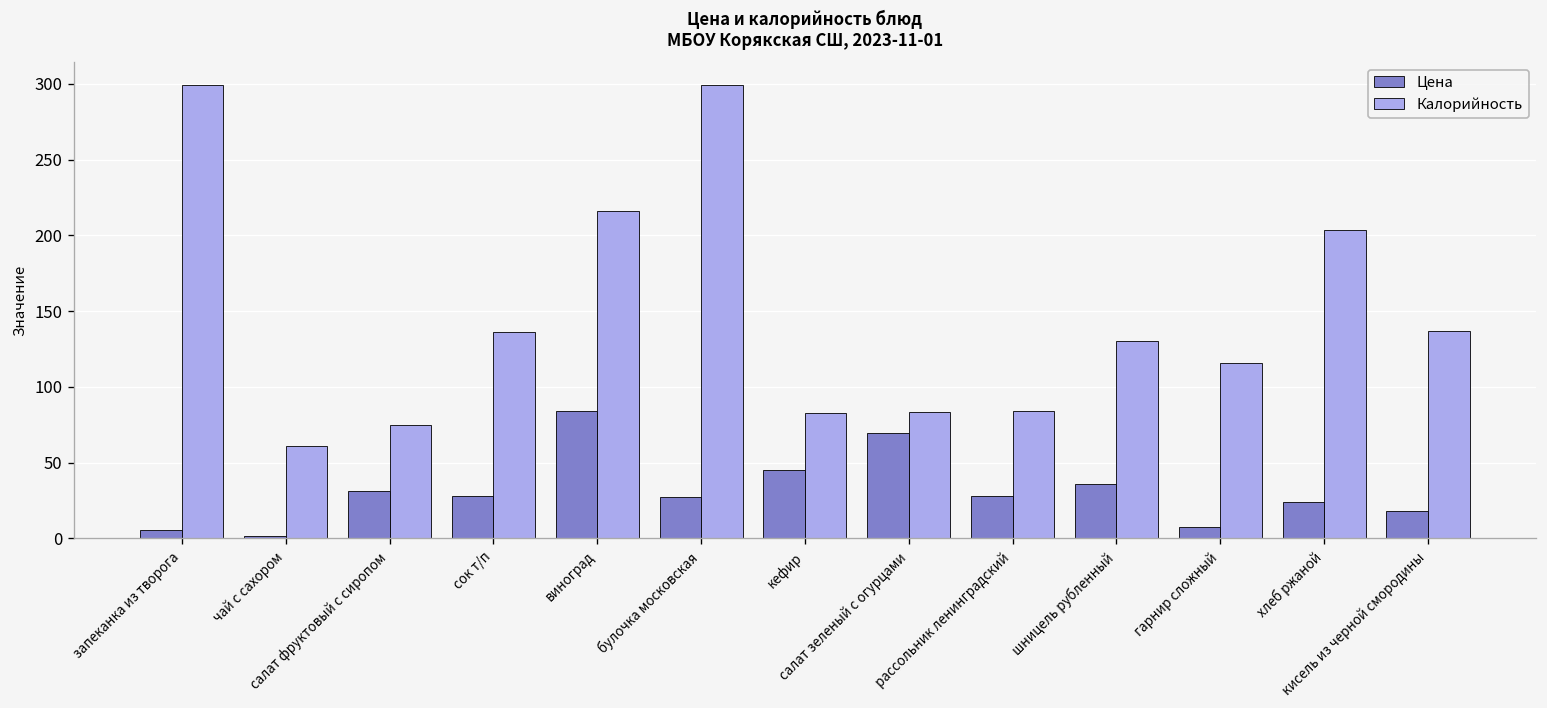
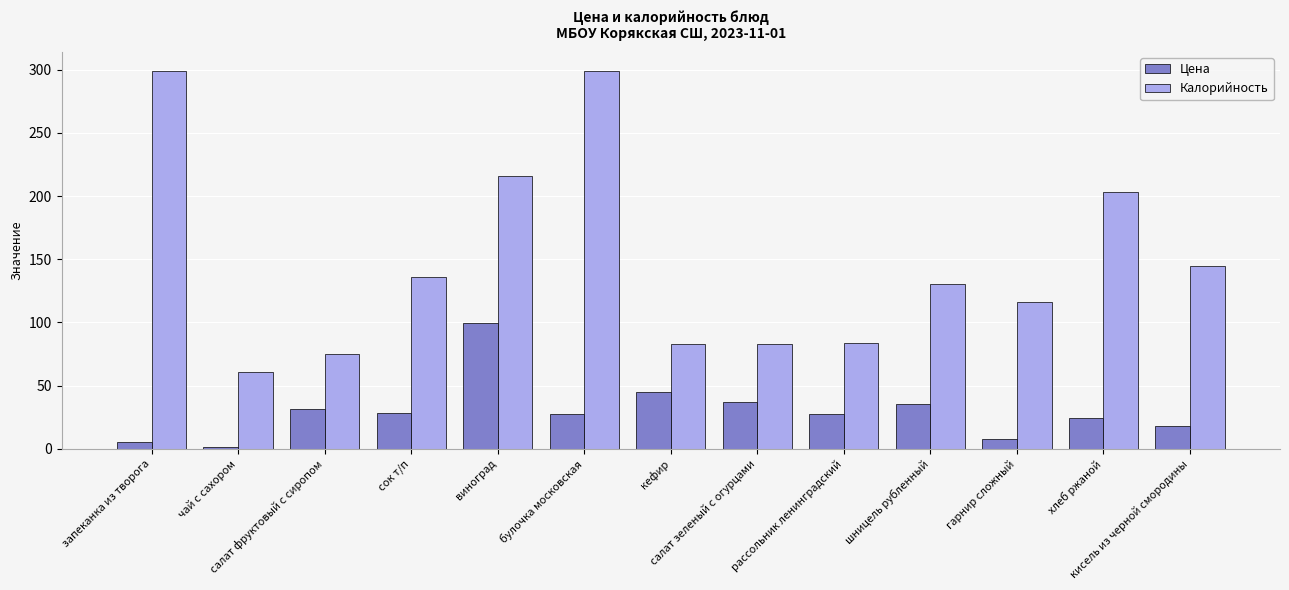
  {
    "Цена": {
      "запеканка из творога": 6,
      "салат фруктовый с сиропом": 31,
      "сок т/п": 28,
-     "виноград": 84,
+     "виноград": 100,
      "булочка московская": 28,
      "кефир": 45,
-     "салат зеленый с огурцами": 70,
+     "салат зеленый с огурцами": 37,
      "рассольник ленинградский": 28,
      "шницель рубленный": 36,
      "гарнир сложный": 7,
      "хлеб ржаной": 24,
      "кисель из черной смородины": 18
    },
    "Калорийность": {
      "запеканка из творога": 299,
      "чай с сахором": 61,
      "салат фруктовый с сиропом": 75,
      "сок т/п": 136,
      "виноград": 216,
      "булочка московская": 299,
      "кефир": 83,
      "салат зеленый с огурцами": 83,
      "рассольник ленинградский": 84,
      "шницель рубленный": 130,
      "гарнир сложный": 116,
      "хлеб ржаной": 204,
-     "кисель из черной смородины": 137
+     "кисель из черной смородины": 144
    }
  }
